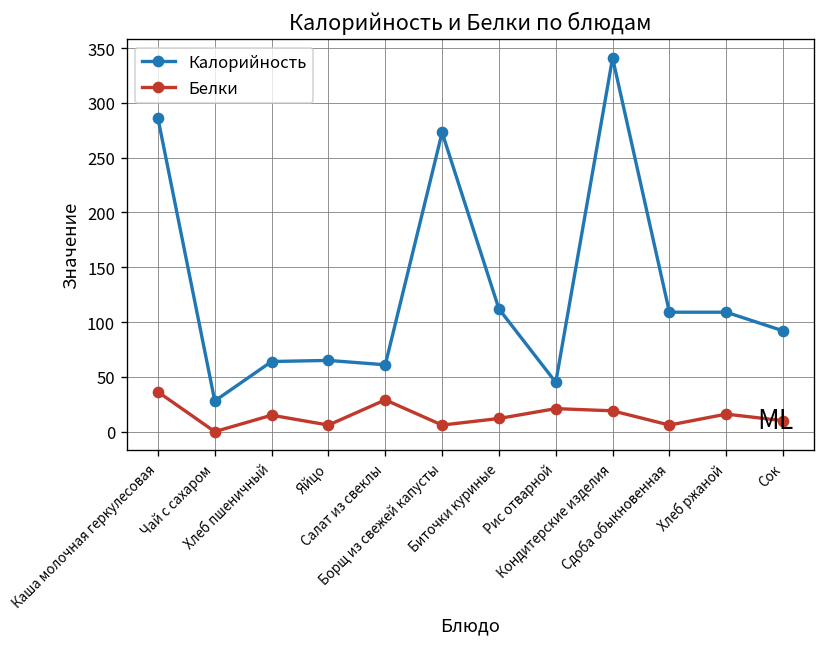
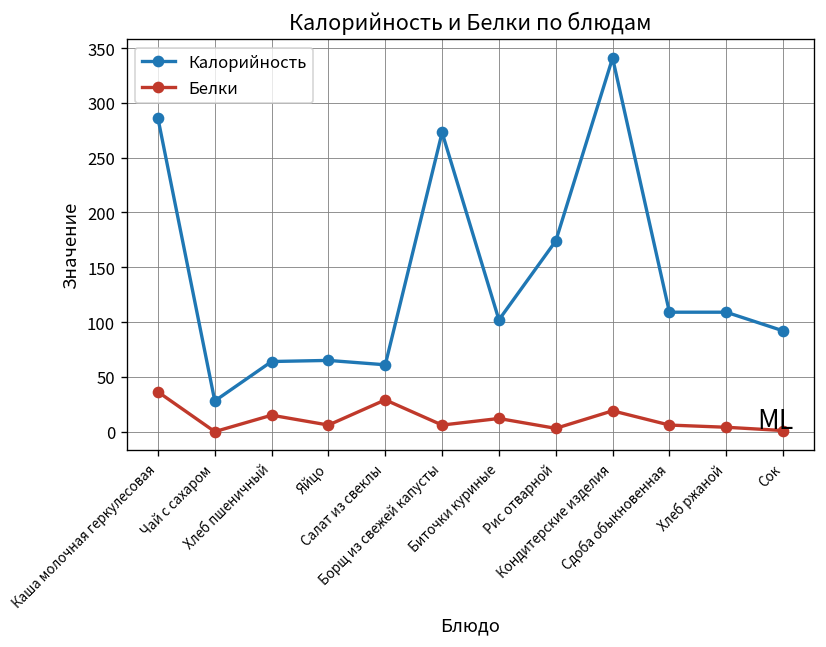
  {
    "Калорийность": {
      "Каша молочная геркулесовая": 290,
      "Чай с сахаром": 30,
      "Хлеб пшеничный": 60,
      "Яйцо": 70,
      "Салат из свеклы": 60,
      "Борщ из свежей капусты": 270,
-     "Биточки куриные": 110,
-     "Рис отварной": 50,
+     "Биточки куриные": 100,
+     "Рис отварной": 170,
      "Кондитерские изделия": 340,
      "Сдоба обыкновенная": 110,
      "Хлеб ржаной": 110,
      "Сок": 90
    },
    "Белки": {
      "Каша молочная геркулесовая": 40,
      "Чай с сахаром": 0,
      "Хлеб пшеничный": 20,
      "Яйцо": 10,
      "Салат из свеклы": 30,
      "Борщ из свежей капусты": 10,
      "Биточки куриные": 10,
-     "Рис отварной": 20,
+     "Рис отварной": 0,
      "Кондитерские изделия": 20,
      "Сдоба обыкновенная": 10,
-     "Хлеб ржаной": 20,
-     "Сок": 10
+     "Хлеб ржаной": 0,
+     "Сок": 0
    }
  }
